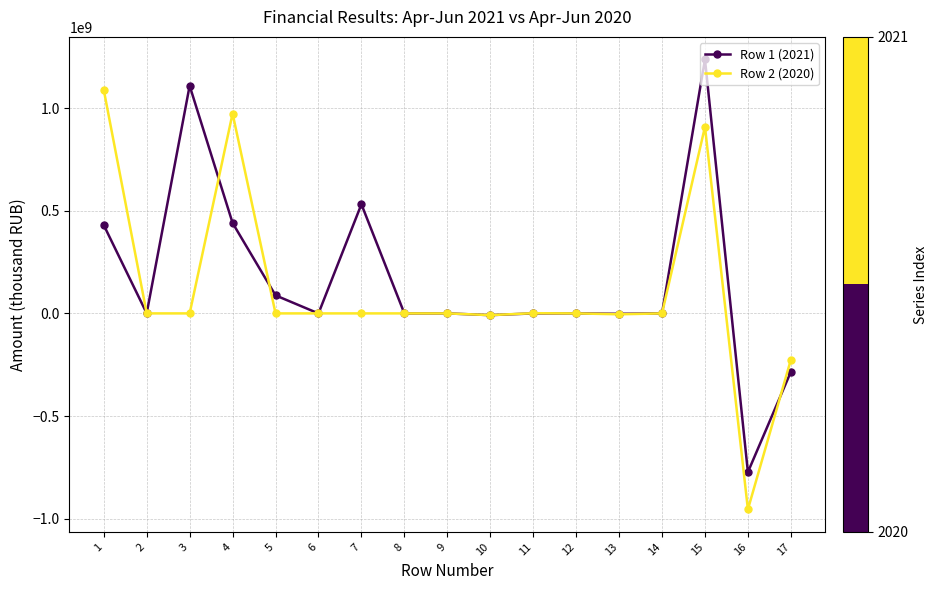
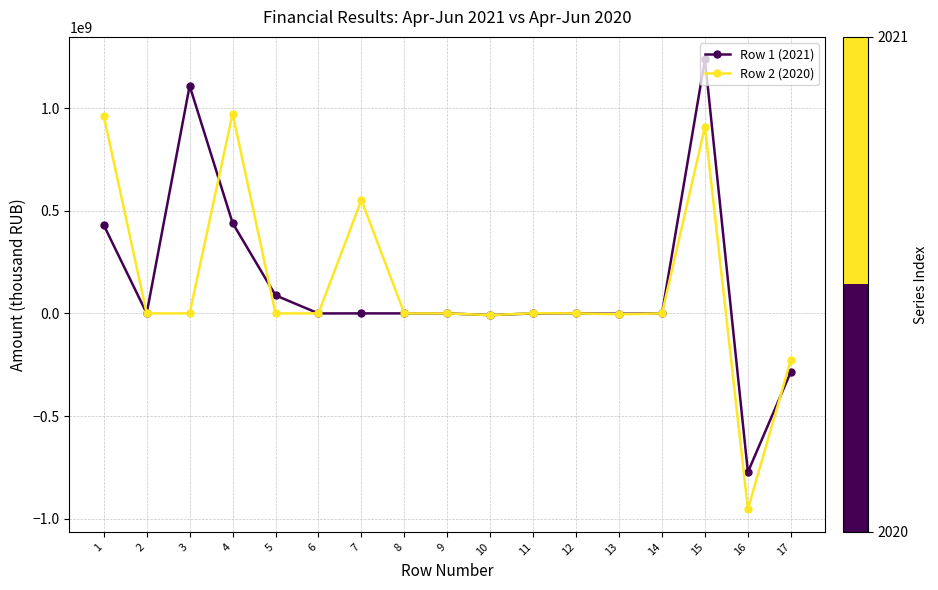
  {
    "Row 1 (2021)": {
      "1": 430000000,
      "3": 1110000000,
      "4": 440000000,
      "5": 90000000,
-     "7": 530000000,
+     "7": 0,
      "16": -770000000,
      "17": -280000000
    },
    "Row 2 (2020)": {
-     "1": 1090000000,
+     "1": 960000000,
      "3": 0,
      "4": 970000000,
      "5": 0,
-     "7": 0,
+     "7": 550000000,
      "15": 910000000,
      "16": -950000000,
      "17": -230000000
    }
  }
